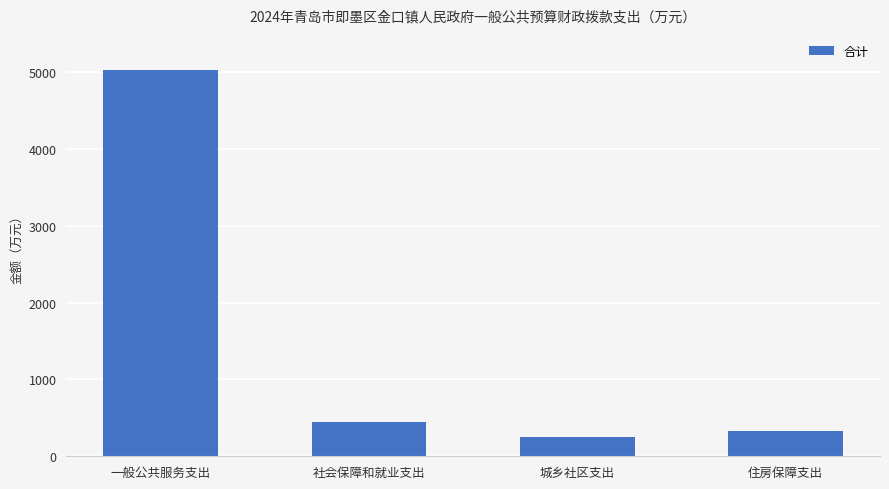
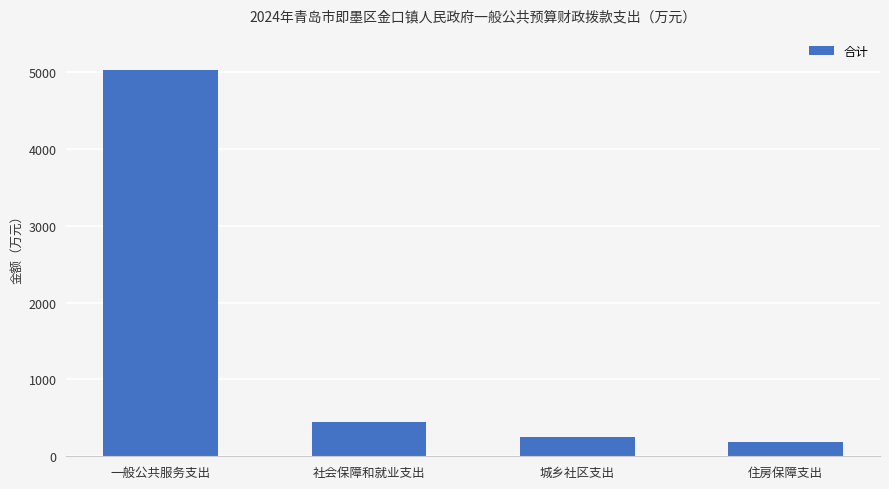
  {
    "一般公共服务支出": 5000,
    "社会保障和就业支出": 400,
    "城乡社区支出": 300,
-   "住房保障支出": 300
+   "住房保障支出": 200
  }
